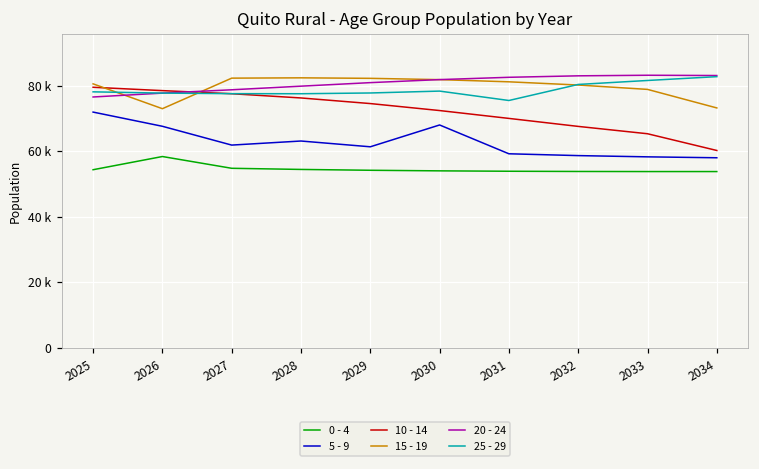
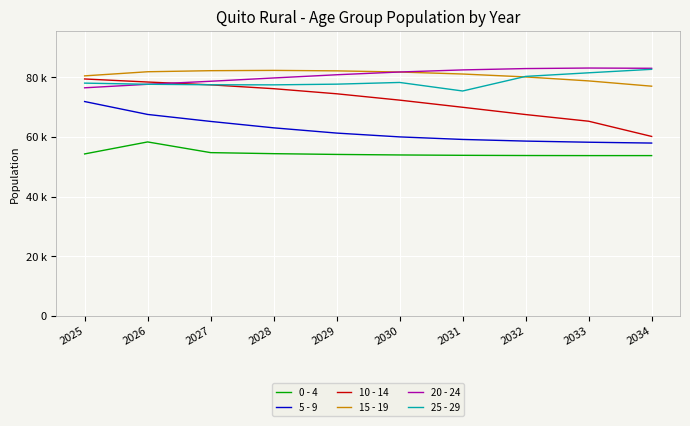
  {
    "0 - 4": {
      "2025": 54000,
      "2026": 58000,
      "2027": 55000,
      "2028": 54000,
      "2029": 54000,
      "2030": 54000,
      "2031": 54000,
      "2032": 54000,
      "2033": 54000,
      "2034": 54000
    },
    "5 - 9": {
      "2025": 72000,
      "2026": 68000,
-     "2027": 62000,
+     "2027": 65000,
      "2028": 63000,
      "2029": 61000,
-     "2030": 68000,
+     "2030": 60000,
      "2031": 59000,
      "2032": 59000,
      "2033": 58000,
      "2034": 58000
    },
    "10 - 14": {
      "2025": 79000,
      "2028": 76000,
      "2029": 74000,
      "2030": 72000,
      "2031": 70000,
      "2032": 68000,
      "2033": 65000,
      "2034": 60000
    },
    "15 - 19": {
      "2025": 81000,
-     "2026": 73000,
+     "2026": 82000,
      "2027": 82000,
      "2028": 82000,
      "2029": 82000,
      "2031": 81000,
      "2033": 79000,
-     "2034": 73000
+     "2034": 77000
    },
    "20 - 24": {
      "2025": 77000,
      "2027": 79000,
      "2028": 80000,
      "2029": 81000,
      "2031": 83000,
      "2032": 83000,
      "2033": 83000
    },
    "25 - 29": {
      "2025": 78000,
      "2028": 77000,
      "2029": 78000,
      "2030": 78000,
      "2031": 75000,
      "2033": 82000
    }
  }
